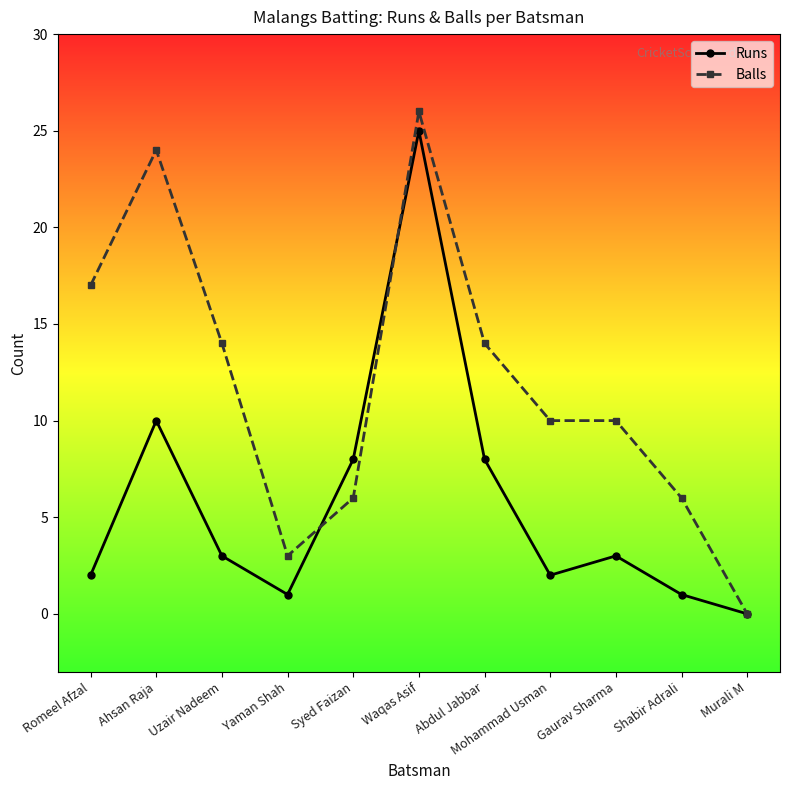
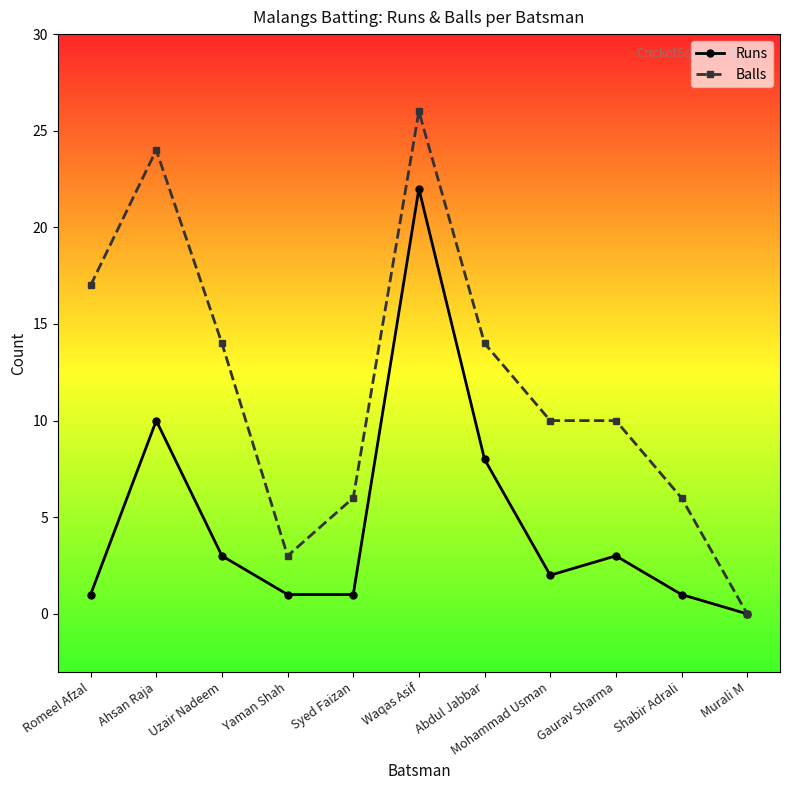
  {
    "Runs": {
-     "Romeel Afzal": 2,
+     "Romeel Afzal": 1,
      "Ahsan Raja": 10,
      "Uzair Nadeem": 3,
      "Yaman Shah": 1,
-     "Syed Faizan": 8,
-     "Waqas Asif": 25,
+     "Syed Faizan": 1,
+     "Waqas Asif": 22,
      "Abdul Jabbar": 8,
      "Mohammad Usman": 2,
      "Gaurav Sharma": 3,
      "Shabir Adrali": 1
    },
    "Balls": {
      "Romeel Afzal": 17,
      "Ahsan Raja": 24,
      "Uzair Nadeem": 14,
      "Yaman Shah": 3,
      "Syed Faizan": 6,
      "Waqas Asif": 26,
      "Abdul Jabbar": 14,
      "Mohammad Usman": 10,
      "Gaurav Sharma": 10,
      "Shabir Adrali": 6
    }
  }
